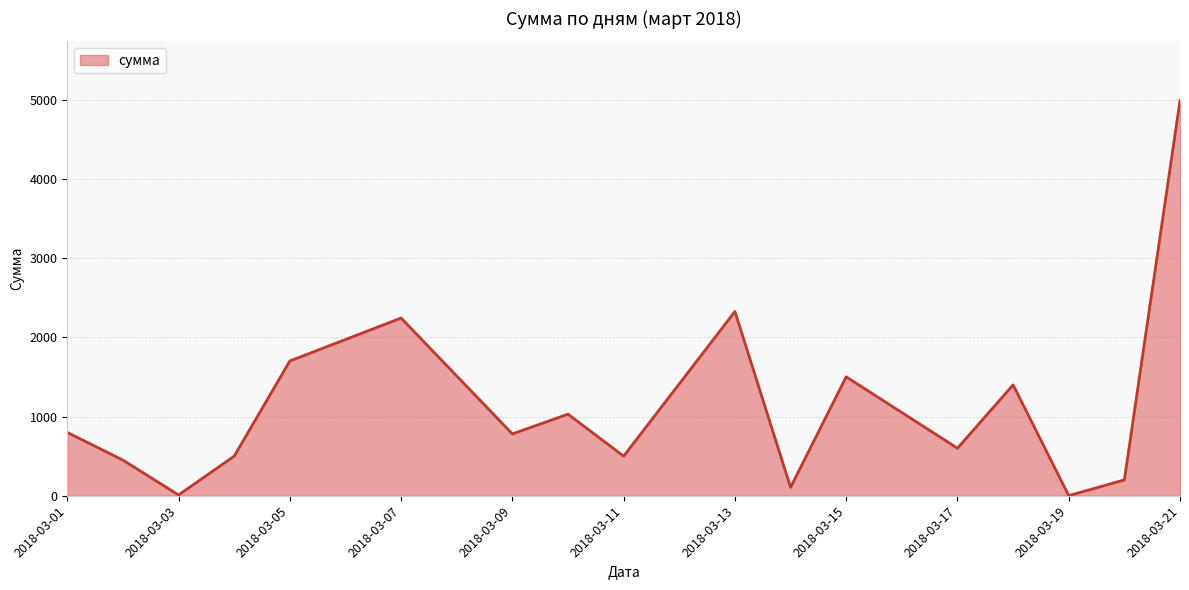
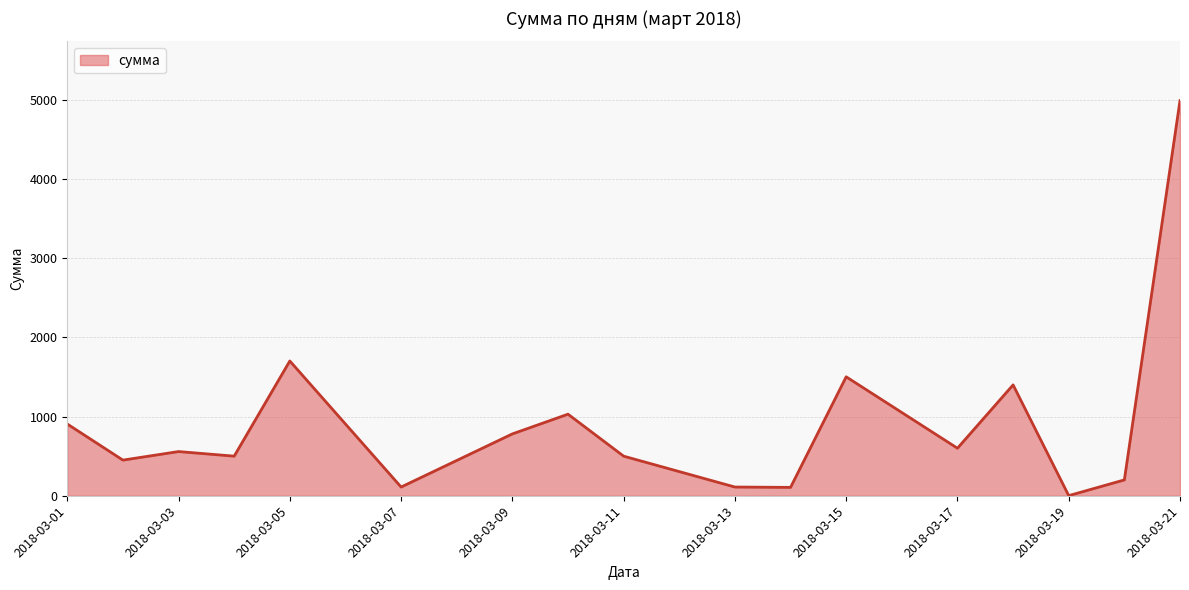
  {
-   "2018-03-01": 800,
-   "2018-03-03": 0,
+   "2018-03-01": 900,
+   "2018-03-03": 600,
    "2018-03-05": 1700,
-   "2018-03-07": 2200,
+   "2018-03-07": 100,
    "2018-03-09": 800,
    "2018-03-11": 500,
-   "2018-03-13": 2300,
+   "2018-03-13": 100,
    "2018-03-15": 1500,
    "2018-03-17": 600,
    "2018-03-19": 0,
    "2018-03-21": 5000
  }
